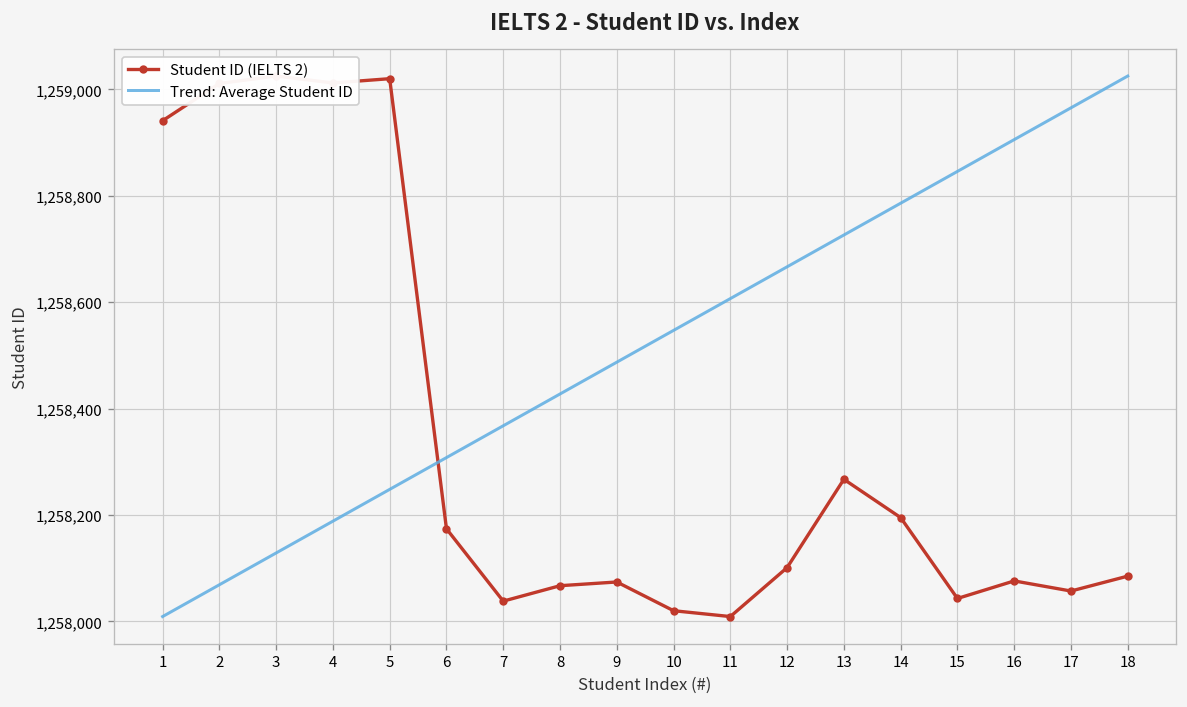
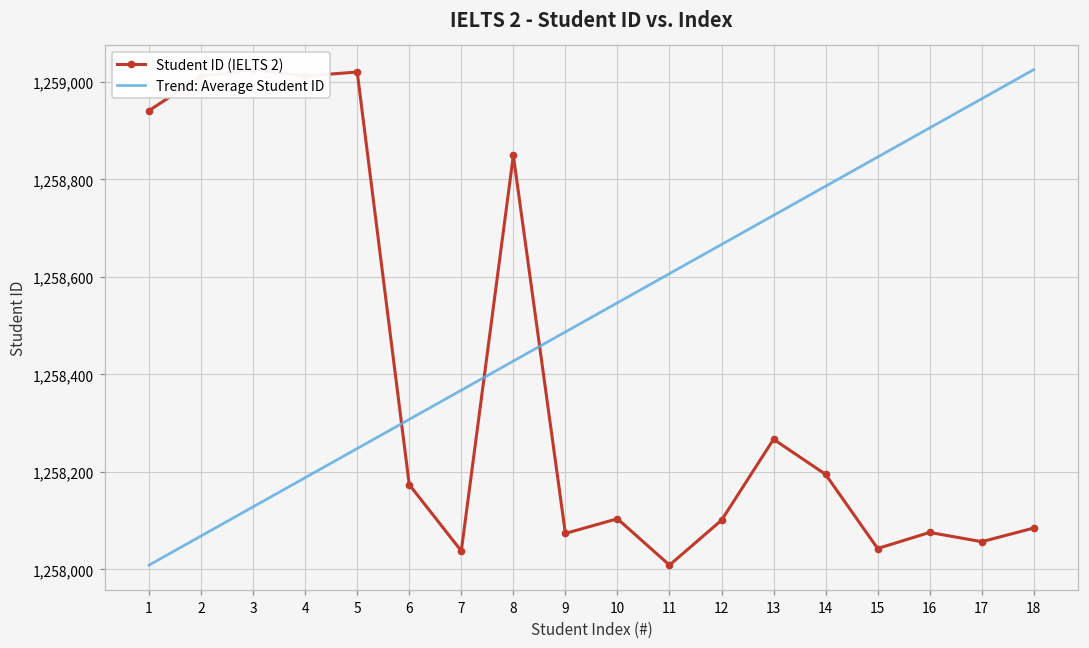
  {
    "Student ID (IELTS 2)": {
      "1": "1,258,940",
      "5": "1,259,020",
      "6": "1,258,170",
      "7": "1,258,040",
-     "8": "1,258,070",
+     "8": "1,258,850",
      "9": "1,258,070",
-     "10": "1,258,020",
+     "10": "1,258,100",
      "11": "1,258,010",
      "12": "1,258,100",
      "13": "1,258,270",
      "14": "1,258,200",
      "15": "1,258,040",
      "16": "1,258,080",
      "17": "1,258,060",
      "18": "1,258,090"
    },
    "Trend: Average Student ID": {
      "1": "1,258,010",
      "2": "1,258,070",
      "3": "1,258,130",
      "4": "1,258,190",
      "5": "1,258,250",
      "6": "1,258,310",
      "7": "1,258,370",
      "8": "1,258,430",
      "9": "1,258,490",
      "10": "1,258,550",
      "11": "1,258,610",
      "12": "1,258,670",
      "13": "1,258,730",
      "14": "1,258,790",
      "15": "1,258,850",
      "16": "1,258,910",
      "17": "1,258,970",
      "18": "1,259,030"
    }
  }
